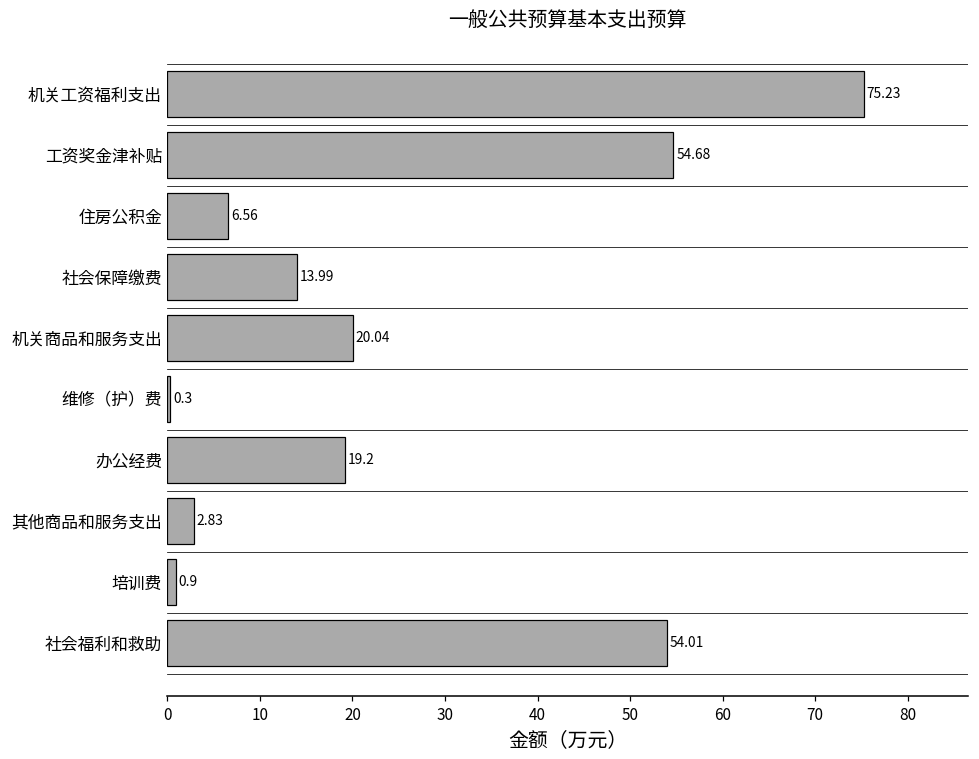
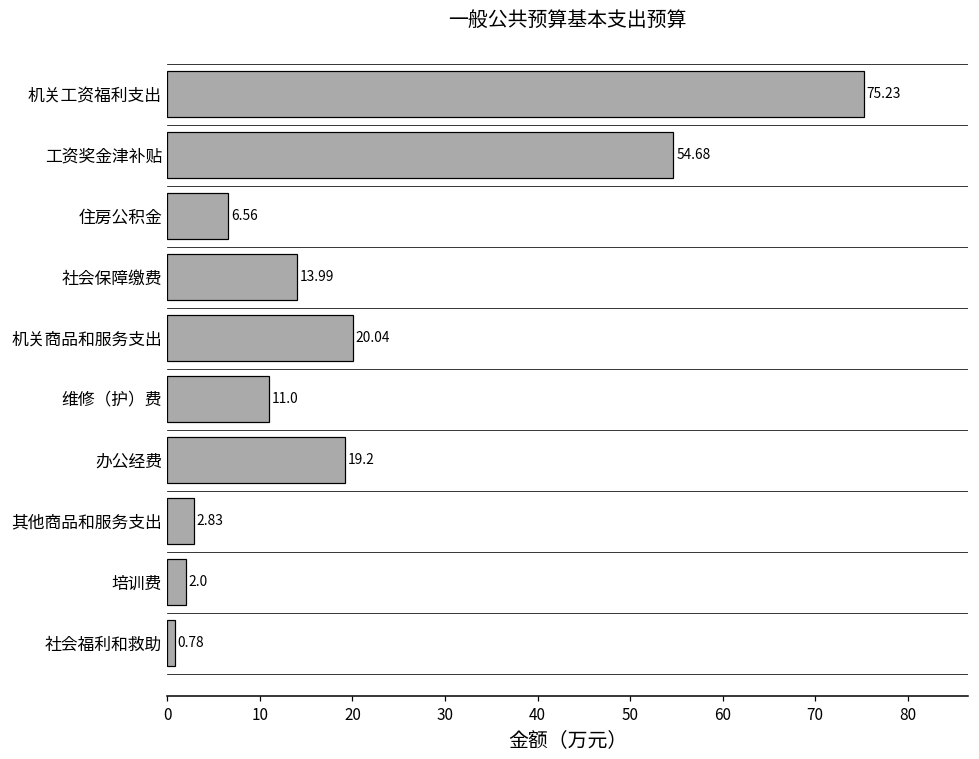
  {
    "机关工资福利支出": 75.23,
    "工资奖金津补贴": 54.68,
    "住房公积金": 6.56,
    "社会保障缴费": 13.99,
    "机关商品和服务支出": 20.04,
-   "维修（护）费": 0.3,
+   "维修（护）费": 11.0,
    "办公经费": 19.2,
    "其他商品和服务支出": 2.83,
-   "培训费": 0.9,
-   "社会福利和救助": 54.01
+   "培训费": 2.0,
+   "社会福利和救助": 0.78
  }
